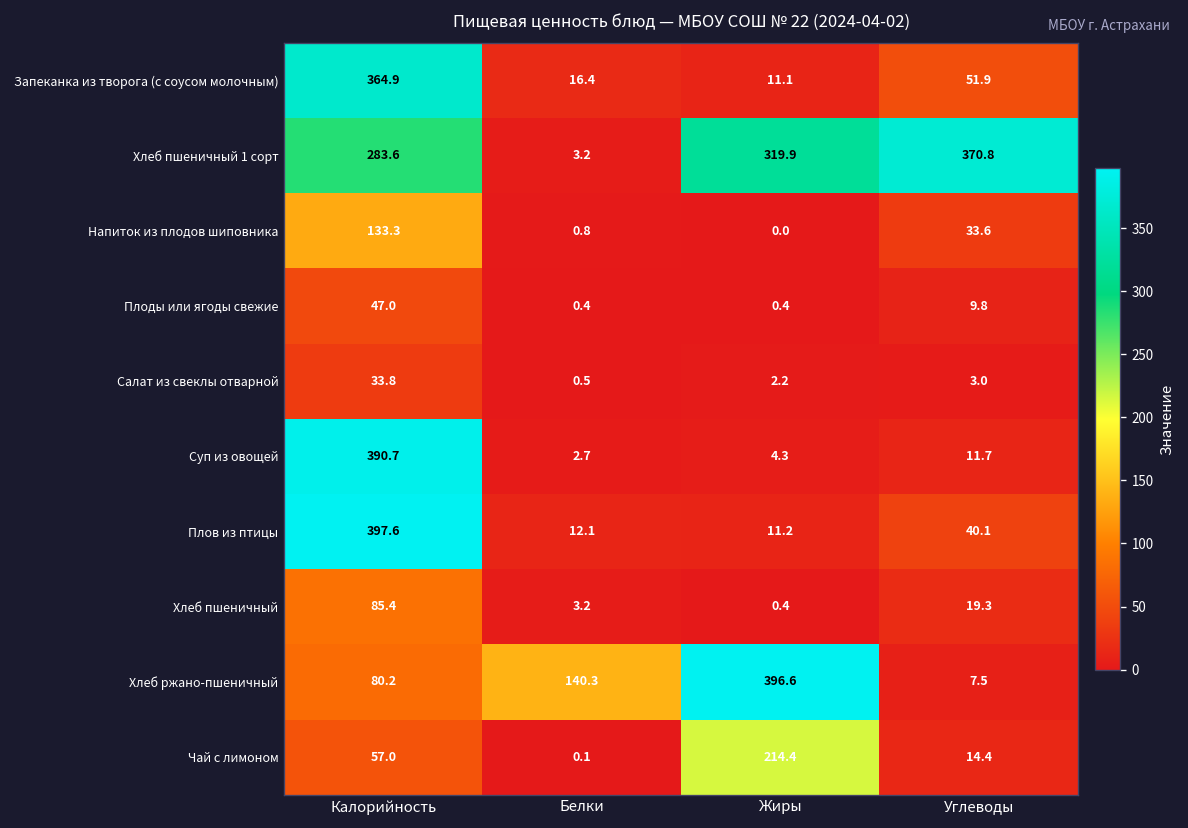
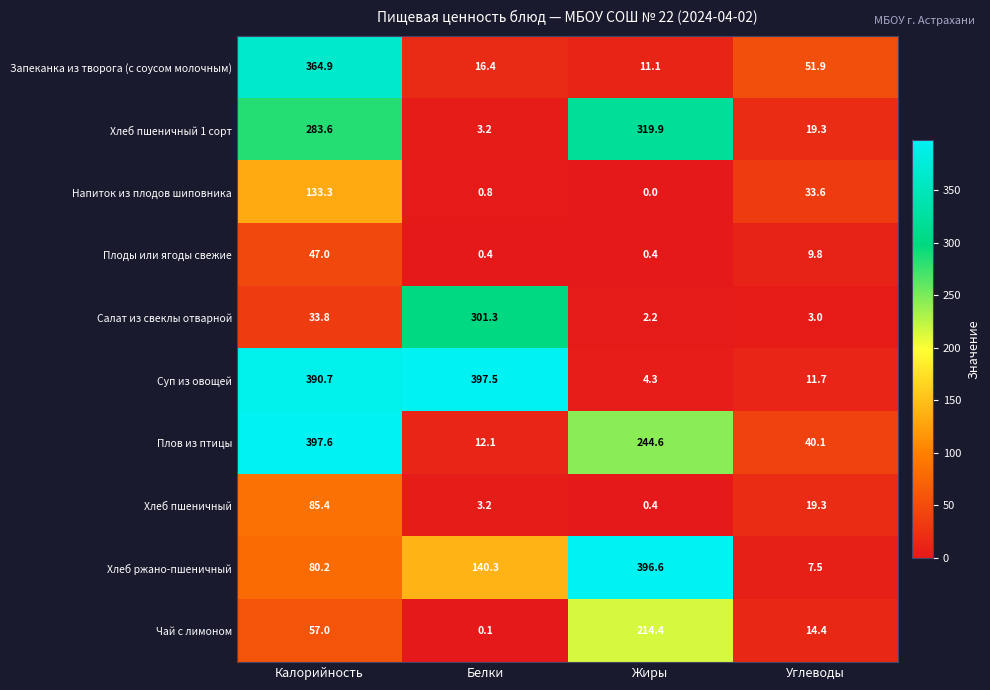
  {
    "Запеканка из творога (с соусом молочным)": {
      "Калорийность": 364.9,
      "Белки": 16.4,
      "Жиры": 11.1,
      "Углеводы": 51.9
    },
    "Хлеб пшеничный 1 сорт": {
      "Калорийность": 283.6,
      "Белки": 3.2,
      "Жиры": 319.9,
-     "Углеводы": 370.8
+     "Углеводы": 19.3
    },
    "Напиток из плодов шиповника": {
      "Калорийность": 133.3,
      "Белки": 0.8,
      "Жиры": 0.0,
      "Углеводы": 33.6
    },
    "Плоды или ягоды свежие": {
      "Калорийность": 47.0,
      "Белки": 0.4,
      "Жиры": 0.4,
      "Углеводы": 9.8
    },
    "Салат из свеклы отварной": {
      "Калорийность": 33.8,
-     "Белки": 0.5,
+     "Белки": 301.3,
      "Жиры": 2.2,
      "Углеводы": 3.0
    },
    "Суп из овощей": {
      "Калорийность": 390.7,
-     "Белки": 2.7,
+     "Белки": 397.5,
      "Жиры": 4.3,
      "Углеводы": 11.7
    },
    "Плов из птицы": {
      "Калорийность": 397.6,
      "Белки": 12.1,
-     "Жиры": 11.2,
+     "Жиры": 244.6,
      "Углеводы": 40.1
    },
    "Хлеб пшеничный": {
      "Калорийность": 85.4,
      "Белки": 3.2,
      "Жиры": 0.4,
      "Углеводы": 19.3
    },
    "Хлеб ржано-пшеничный": {
      "Калорийность": 80.2,
      "Белки": 140.3,
      "Жиры": 396.6,
      "Углеводы": 7.5
    },
    "Чай с лимоном": {
      "Калорийность": 57.0,
      "Белки": 0.1,
      "Жиры": 214.4,
      "Углеводы": 14.4
    }
  }
